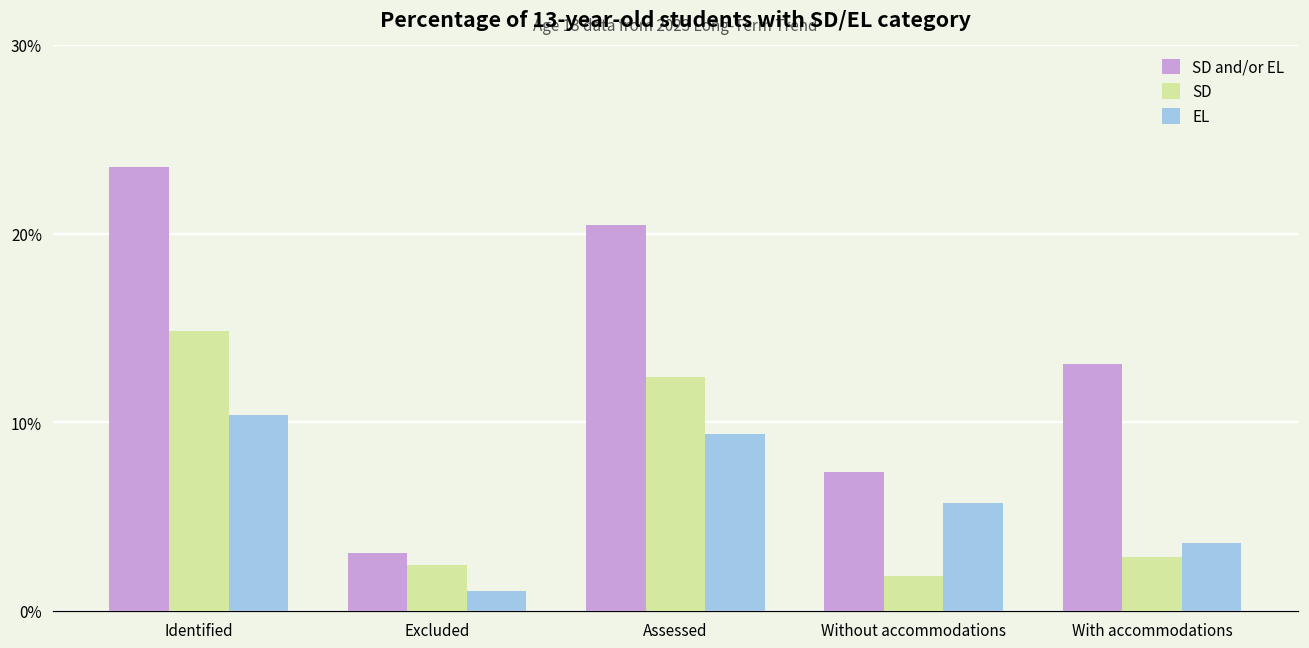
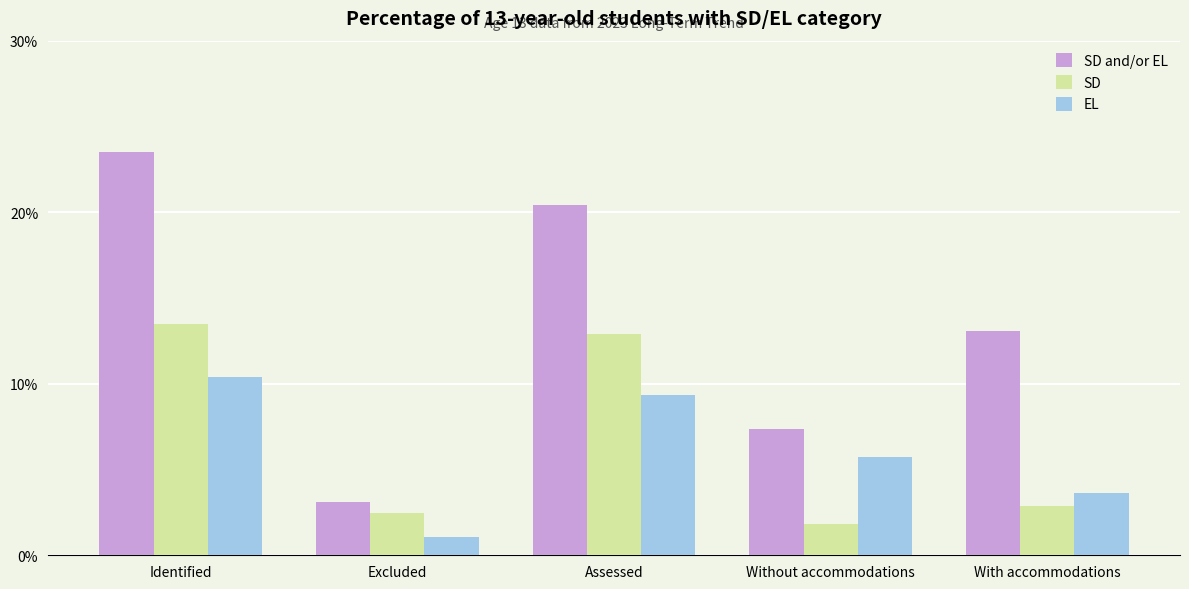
  {
    "SD": {
-     "Identified": "14.8%",
+     "Identified": "13.5%",
      "Excluded": "2.4%",
-     "Assessed": "12.4%",
+     "Assessed": "12.9%",
      "Without accommodations": "1.8%",
      "With accommodations": "2.9%"
    }
  }
